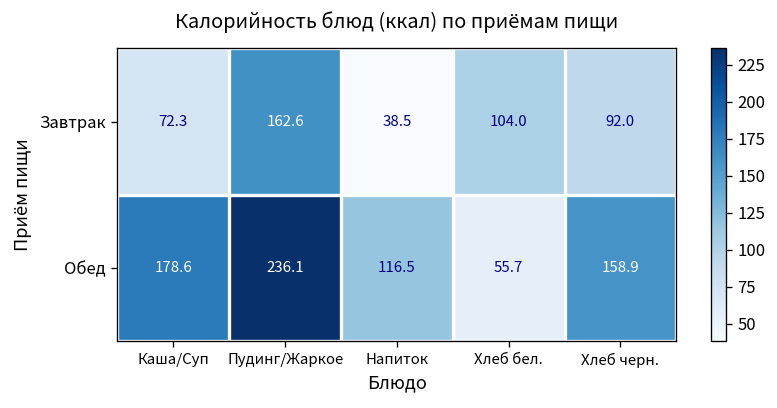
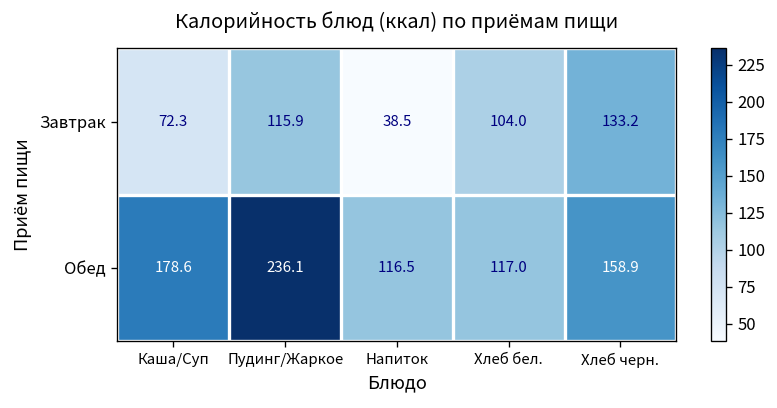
  {
    "Завтрак": {
      "Каша/Суп": 72.3,
-     "Пудинг/Жаркое": 162.6,
+     "Пудинг/Жаркое": 115.9,
      "Напиток": 38.5,
      "Хлеб бел.": 104.0,
-     "Хлеб черн.": 92.0
+     "Хлеб черн.": 133.2
    },
    "Обед": {
      "Каша/Суп": 178.6,
      "Пудинг/Жаркое": 236.1,
      "Напиток": 116.5,
-     "Хлеб бел.": 55.7,
+     "Хлеб бел.": 117.0,
      "Хлеб черн.": 158.9
    }
  }
